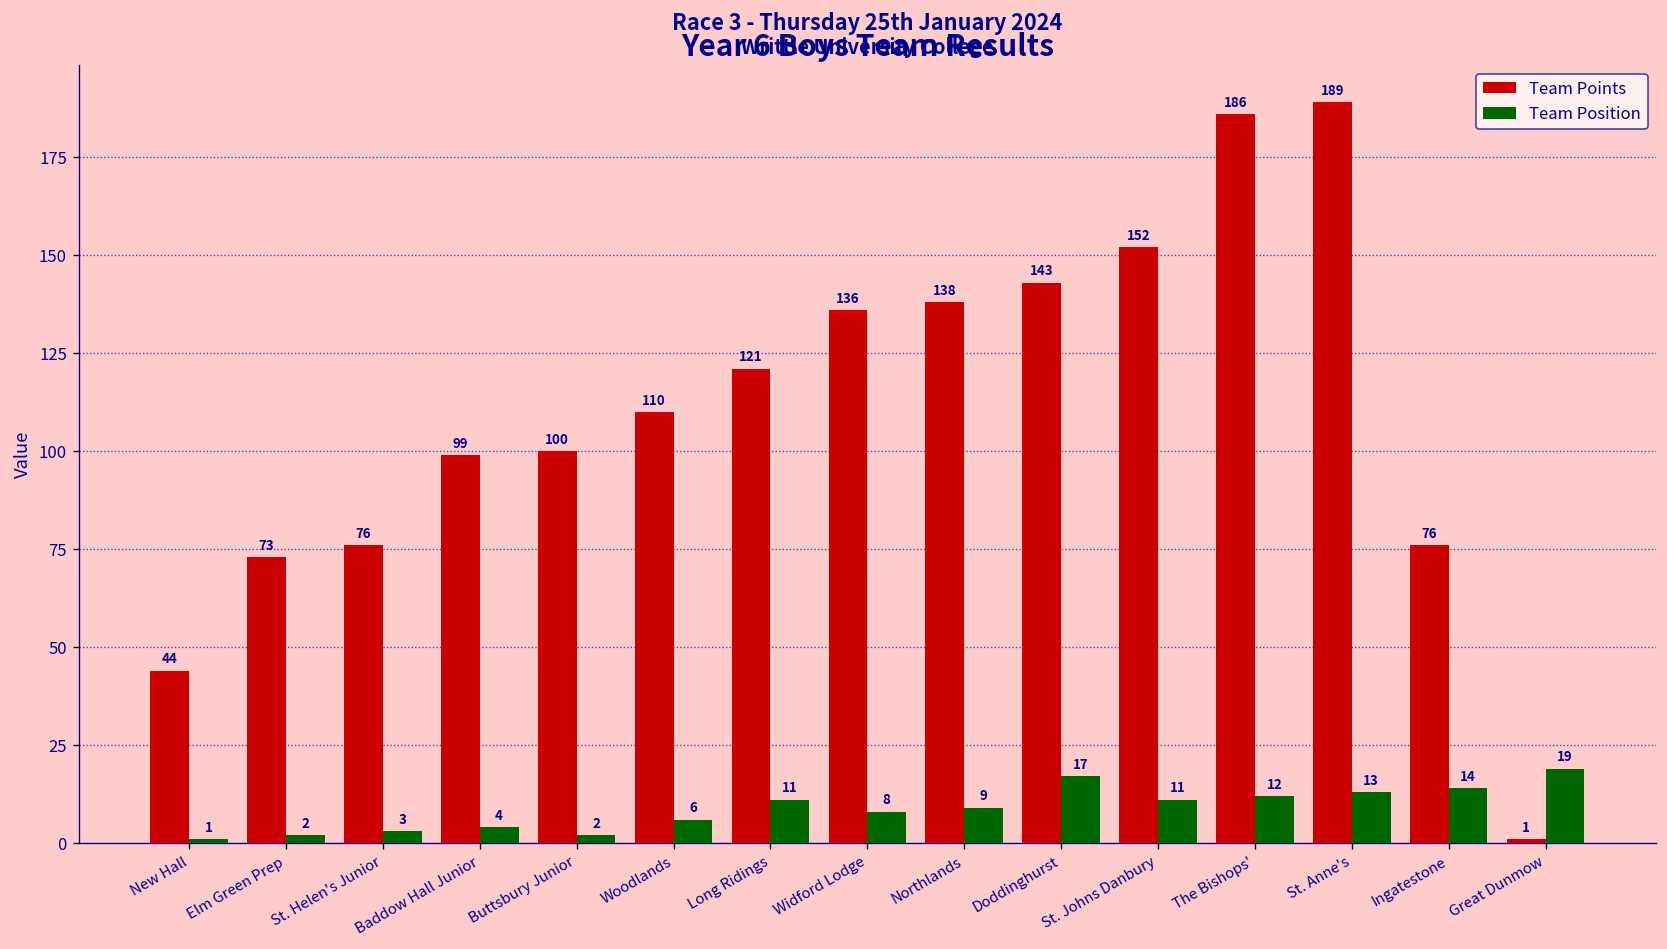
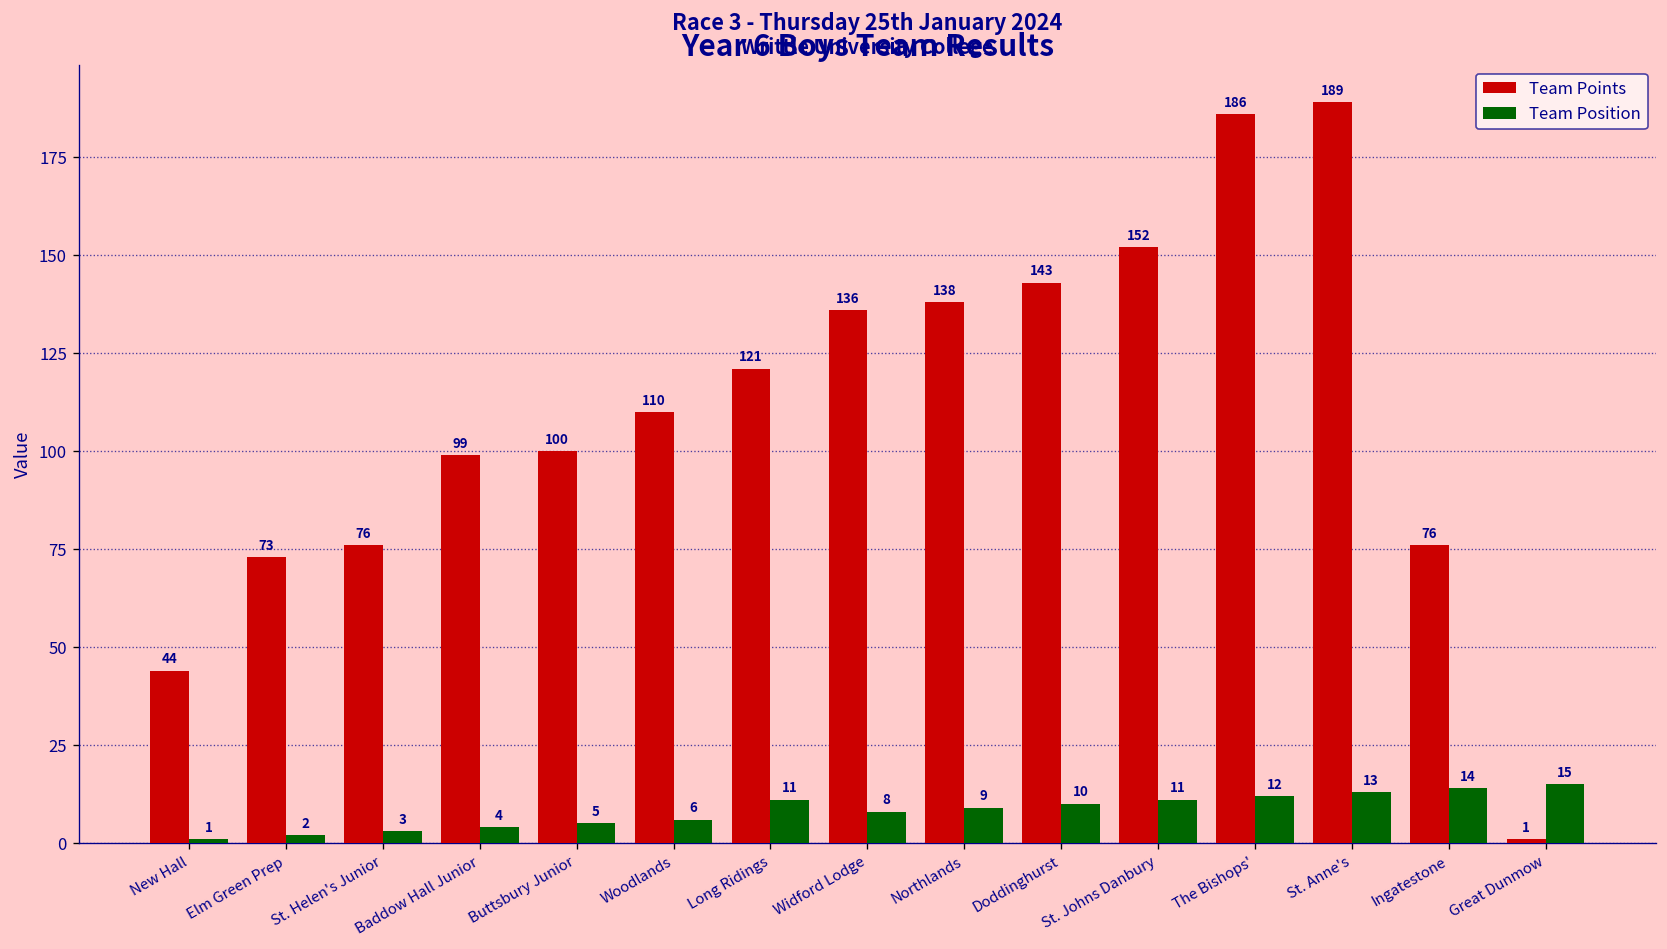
  {
    "Team Points": {
      "New Hall": 44,
      "Elm Green Prep": 73,
      "St. Helen's Junior": 76,
      "Baddow Hall Junior": 99,
      "Buttsbury Junior": 100,
      "Woodlands": 110,
      "Long Ridings": 121,
      "Widford Lodge": 136,
      "Northlands": 138,
      "Doddinghurst": 143,
      "St. Johns Danbury": 152,
      "The Bishops'": 186,
      "St. Anne's": 189,
      "Ingatestone": 76,
      "Great Dunmow": 1
    },
    "Team Position": {
      "New Hall": 1,
      "Elm Green Prep": 2,
      "St. Helen's Junior": 3,
      "Baddow Hall Junior": 4,
-     "Buttsbury Junior": 2,
+     "Buttsbury Junior": 5,
      "Woodlands": 6,
      "Long Ridings": 11,
      "Widford Lodge": 8,
      "Northlands": 9,
-     "Doddinghurst": 17,
+     "Doddinghurst": 10,
      "St. Johns Danbury": 11,
      "The Bishops'": 12,
      "St. Anne's": 13,
      "Ingatestone": 14,
-     "Great Dunmow": 19
+     "Great Dunmow": 15
    }
  }
